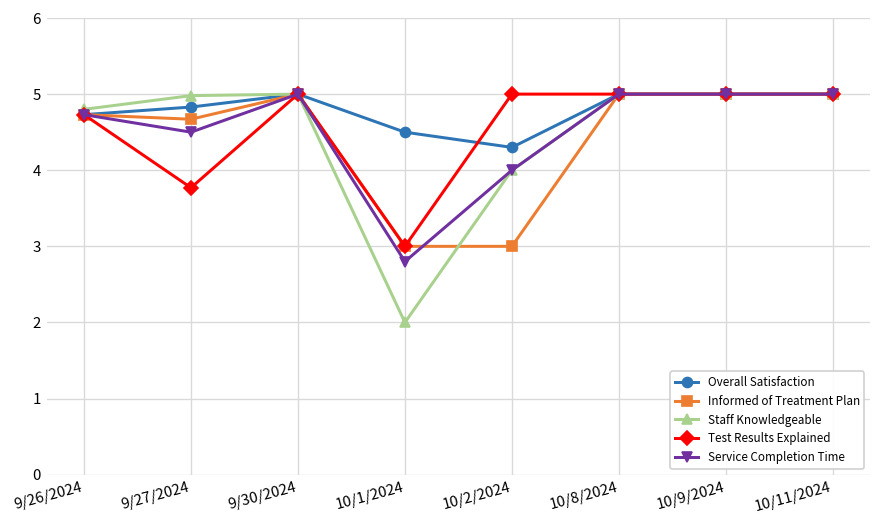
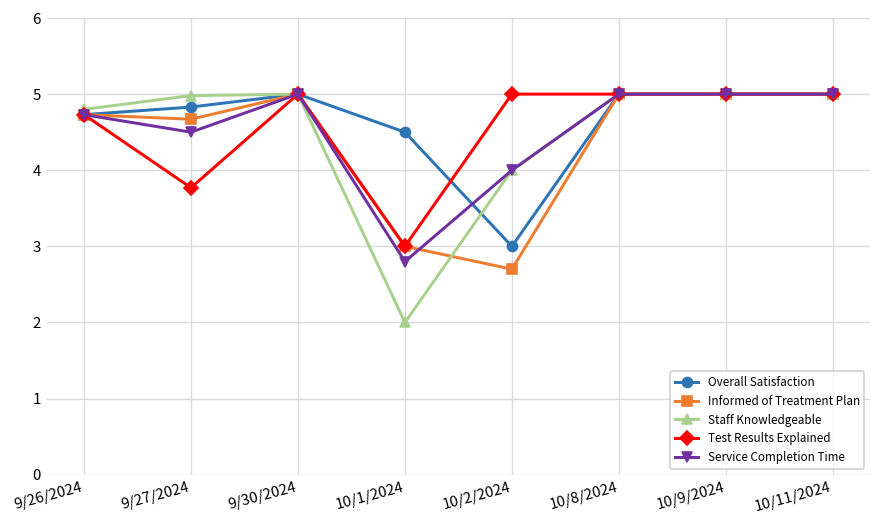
  {
    "Overall Satisfaction": {
      "9/27/2024": 4.8,
      "10/1/2024": 4.5,
-     "10/2/2024": 4.3
+     "10/2/2024": 3.0
    },
    "Informed of Treatment Plan": {
      "9/27/2024": 4.7,
-     "10/2/2024": 3.0
+     "10/2/2024": 2.7
    },
    "Staff Knowledgeable": {
      "9/26/2024": 4.8,
      "9/27/2024": 5.0,
      "10/1/2024": 2.0
    },
    "Test Results Explained": {
      "9/27/2024": 3.8,
      "10/2/2024": 5.0
    },
    "Service Completion Time": {
      "9/27/2024": 4.5,
      "10/1/2024": 2.8
    }
  }
